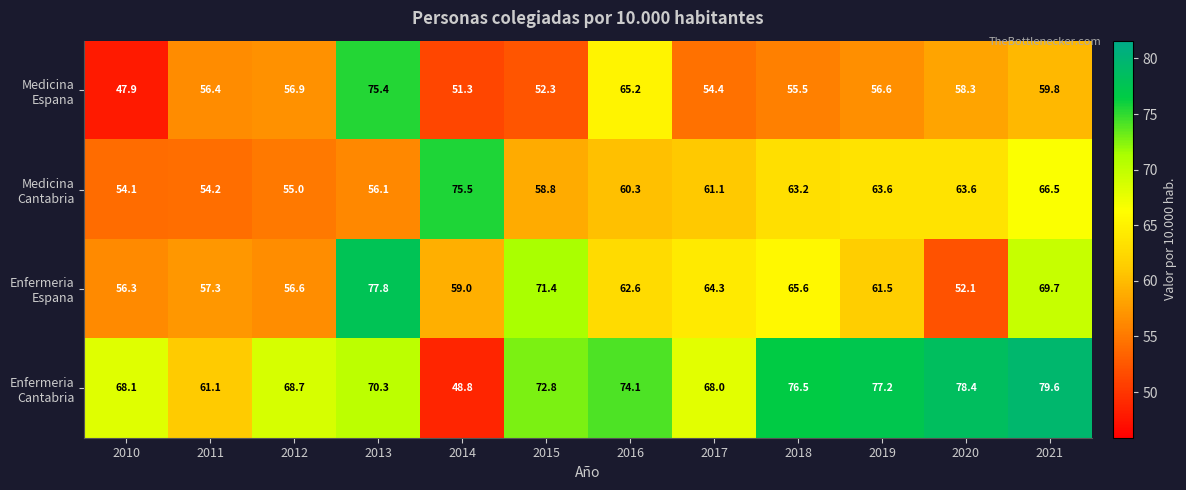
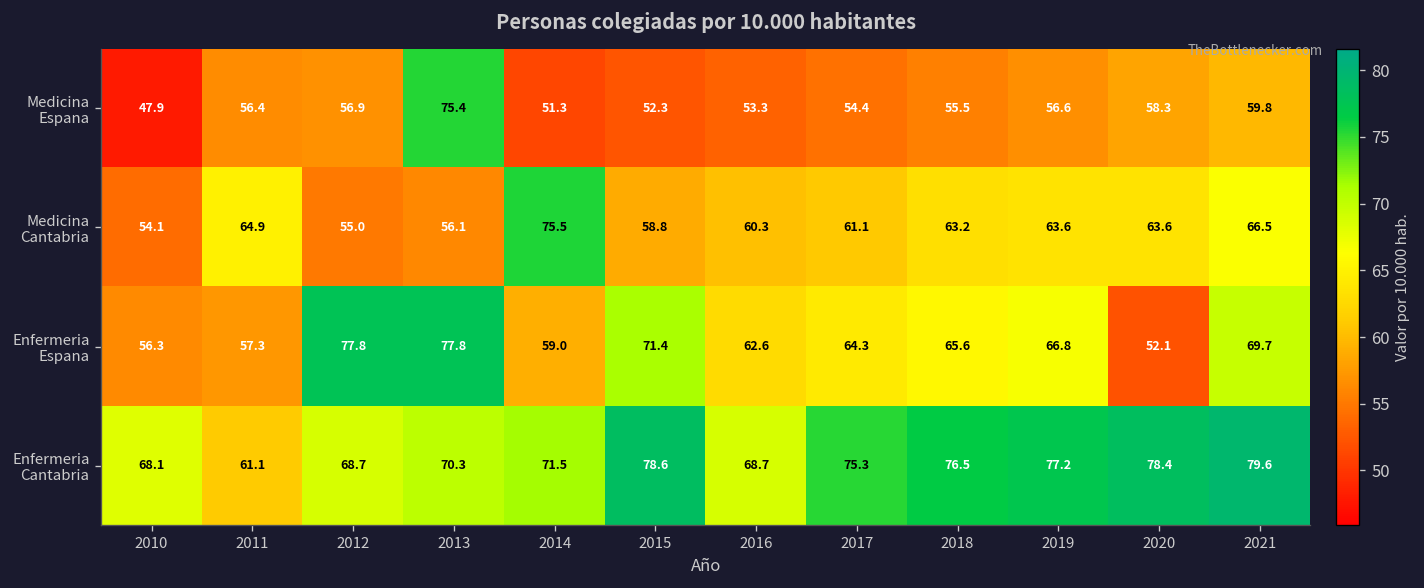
  {
    "Medicina Espana": {
      "2010": 47.9,
      "2011": 56.4,
      "2012": 56.9,
      "2013": 75.4,
      "2014": 51.3,
      "2015": 52.3,
-     "2016": 65.2,
+     "2016": 53.3,
      "2017": 54.4,
      "2018": 55.5,
      "2019": 56.6,
      "2020": 58.3
    },
    "Medicina Cantabria": {
      "2010": 54.1,
-     "2011": 54.2,
+     "2011": 64.9,
      "2012": 55.0,
      "2013": 56.1,
      "2014": 75.5,
      "2015": 58.8,
      "2016": 60.3,
      "2017": 61.1,
      "2018": 63.2,
      "2019": 63.6,
      "2020": 63.6,
      "2021": 66.5
    },
    "Enfermeria Espana": {
      "2010": 56.3,
      "2011": 57.3,
-     "2012": 56.6,
+     "2012": 77.8,
      "2013": 77.8,
      "2014": 59.0,
      "2015": 71.4,
      "2016": 62.6,
      "2017": 64.3,
      "2018": 65.6,
-     "2019": 61.5,
+     "2019": 66.8,
      "2020": 52.1,
      "2021": 69.7
    },
    "Enfermeria Cantabria": {
      "2010": 68.1,
      "2011": 61.1,
      "2012": 68.7,
      "2013": 70.3,
-     "2014": 48.8,
-     "2015": 72.8,
-     "2016": 74.1,
-     "2017": 68.0,
+     "2014": 71.5,
+     "2015": 78.6,
+     "2016": 68.7,
+     "2017": 75.3,
      "2018": 76.5,
      "2019": 77.2,
      "2020": 78.4,
      "2021": 79.6
    }
  }
